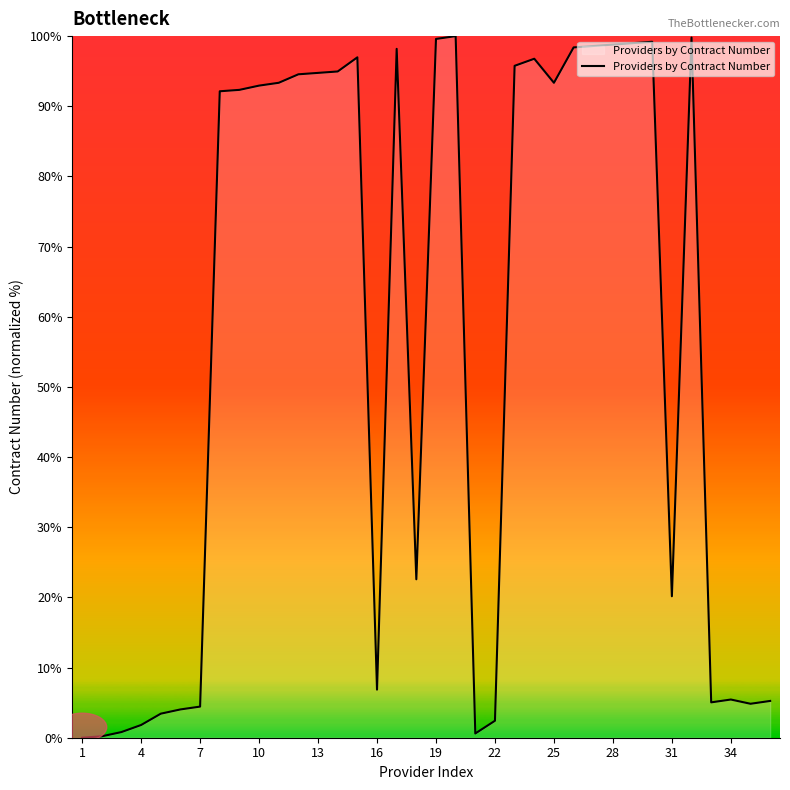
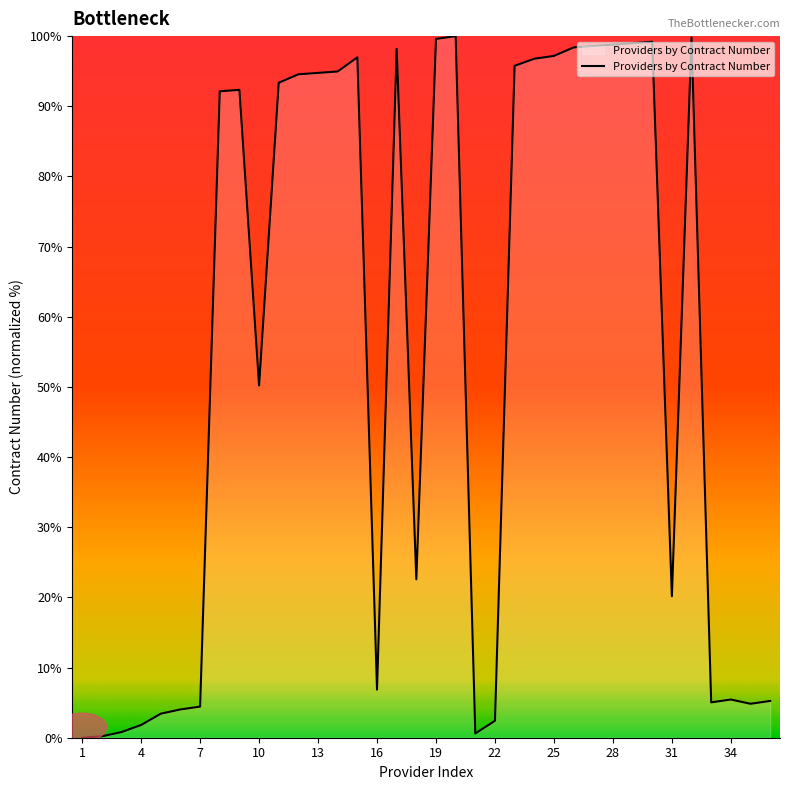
  {
    "4": "2%",
    "7": "4%",
-   "10": "93%",
+   "10": "50%",
    "13": "95%",
    "16": "7%",
    "19": "100%",
    "22": "2%",
-   "25": "93%",
+   "25": "97%",
    "31": "20%",
    "34": "5%"
  }
